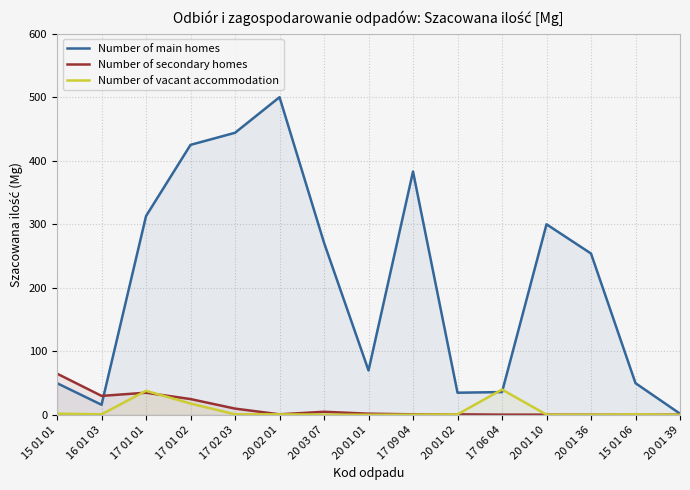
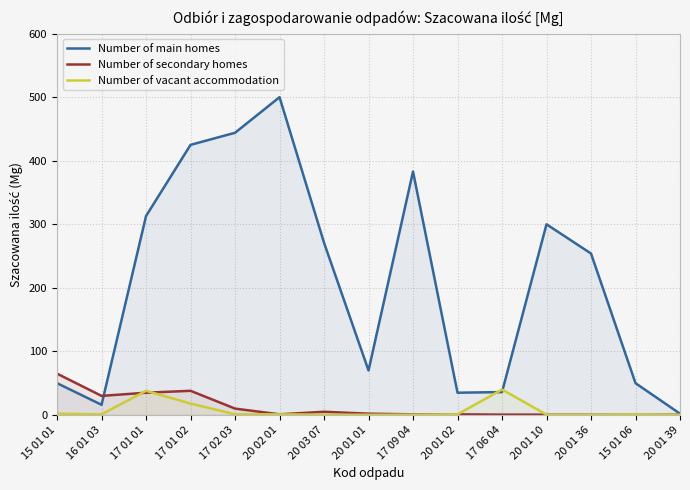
  {
    "Number of main homes": {
      "15 01 01": 50,
      "16 01 03": 20,
      "17 01 01": 310,
      "17 01 02": 430,
      "17 02 03": 440,
      "20 02 01": 500,
      "20 03 07": 270,
      "20 01 01": 70,
      "17 09 04": 380,
      "20 01 02": 40,
      "17 06 04": 40,
      "20 01 10": 300,
      "20 01 36": 250,
      "15 01 06": 50
    },
    "Number of secondary homes": {
      "15 01 01": 70,
      "16 01 03": 30,
-     "17 01 02": 30,
+     "17 01 02": 40,
      "17 02 03": 10,
      "20 03 07": 10,
      "17 06 04": 0
    },
    "Number of vacant accommodation": {
      "15 01 01": 0,
      "16 01 03": 0,
      "17 01 02": 20,
      "17 02 03": 0,
      "20 03 07": 0,
      "17 06 04": 40
    }
  }
